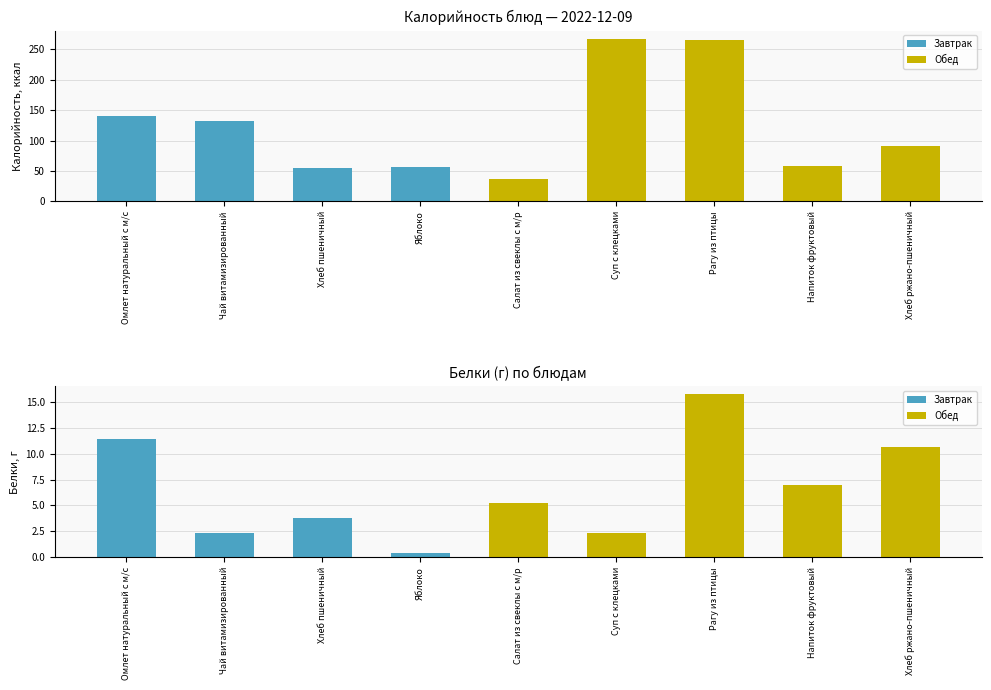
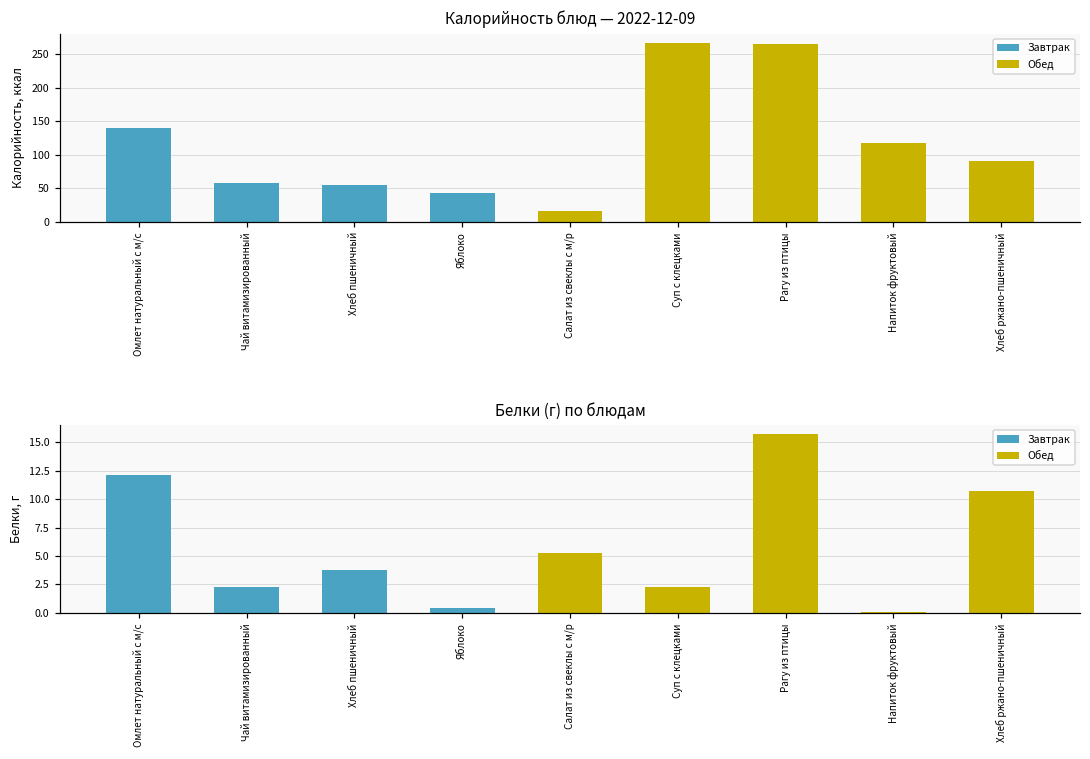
  {
    "Калорийность блюд — 2022-12-09": {
      "Омлет натуральный с м/с": 140,
-     "Чай витамизированный": 130,
+     "Чай витамизированный": 60,
      "Хлеб пшеничный": 50,
-     "Яблоко": 60,
-     "Салат из свеклы с м/р": 40,
+     "Яблоко": 40,
+     "Салат из свеклы с м/р": 20,
      "Суп с клецками": 270,
      "Рагу из птицы": 270,
-     "Напиток фруктовый": 60,
+     "Напиток фруктовый": 120,
      "Хлеб ржано-пшеничный": 90
    },
    "Белки (г) по блюдам": {
-     "Омлет натуральный с м/с": 11.4,
+     "Омлет натуральный с м/с": 12.2,
      "Чай витамизированный": 2.3,
      "Хлеб пшеничный": 3.8,
      "Яблоко": 0.4,
      "Салат из свеклы с м/р": 5.3,
      "Суп с клецками": 2.3,
      "Рагу из птицы": 15.7,
-     "Напиток фруктовый": 7.0,
+     "Напиток фруктовый": 0.1,
      "Хлеб ржано-пшеничный": 10.7
    }
  }
